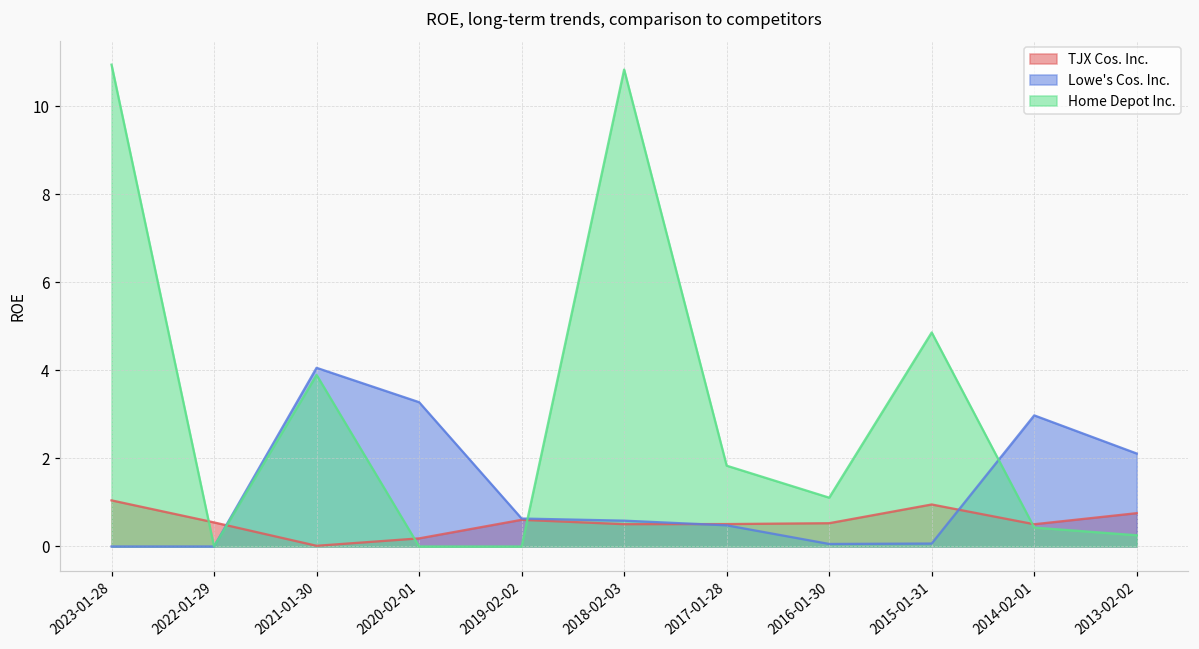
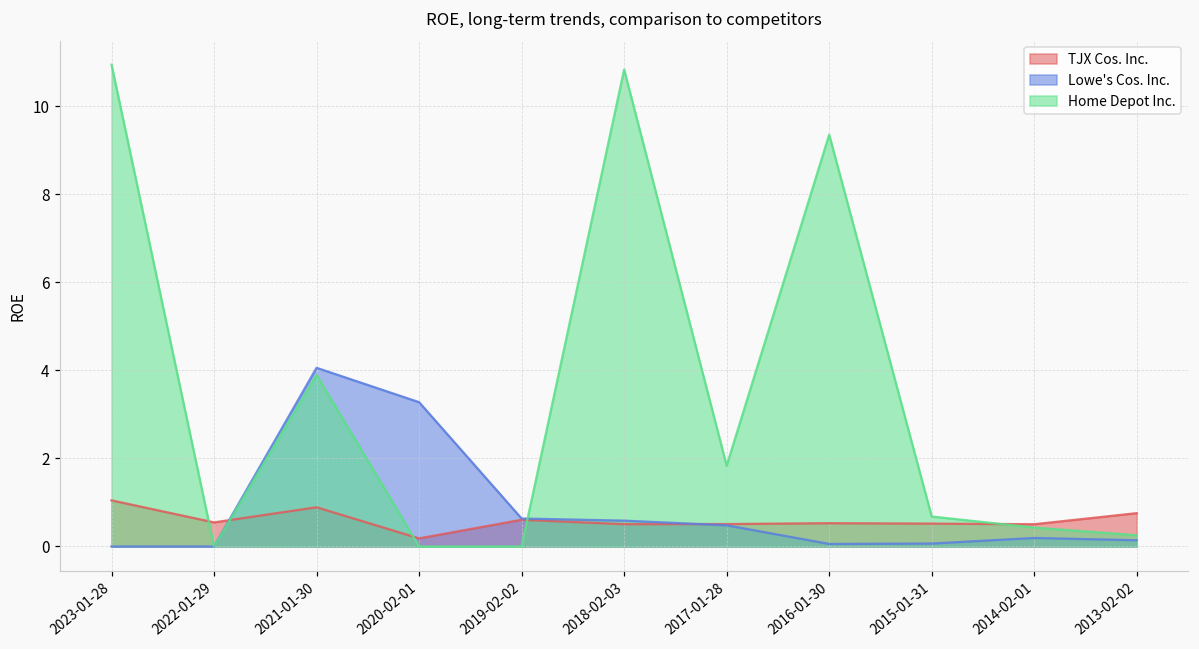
  {
    "TJX Cos. Inc.": {
      "2023-01-28": 1.0,
      "2022-01-29": 0.5,
-     "2021-01-30": 0.0,
+     "2021-01-30": 0.9,
      "2020-02-01": 0.2,
      "2018-02-03": 0.5,
      "2016-01-30": 0.5,
-     "2015-01-31": 1.0,
+     "2015-01-31": 0.5,
      "2014-02-01": 0.5,
      "2013-02-02": 0.8
    },
    "Lowe's Cos. Inc.": {
      "2023-01-28": 0.0,
      "2021-01-30": 4.1,
      "2020-02-01": 3.3,
      "2018-02-03": 0.6,
      "2016-01-30": 0.1,
      "2015-01-31": 0.1,
-     "2014-02-01": 3.0,
-     "2013-02-02": 2.1
+     "2014-02-01": 0.2,
+     "2013-02-02": 0.1
    },
    "Home Depot Inc.": {
      "2023-01-28": 11.0,
      "2021-01-30": 3.9,
      "2020-02-01": 0.0,
      "2019-02-02": 0.0,
      "2018-02-03": 10.8,
      "2017-01-28": 1.8,
-     "2016-01-30": 1.1,
-     "2015-01-31": 4.9,
+     "2016-01-30": 9.4,
+     "2015-01-31": 0.7,
      "2014-02-01": 0.4,
      "2013-02-02": 0.3
    }
  }
